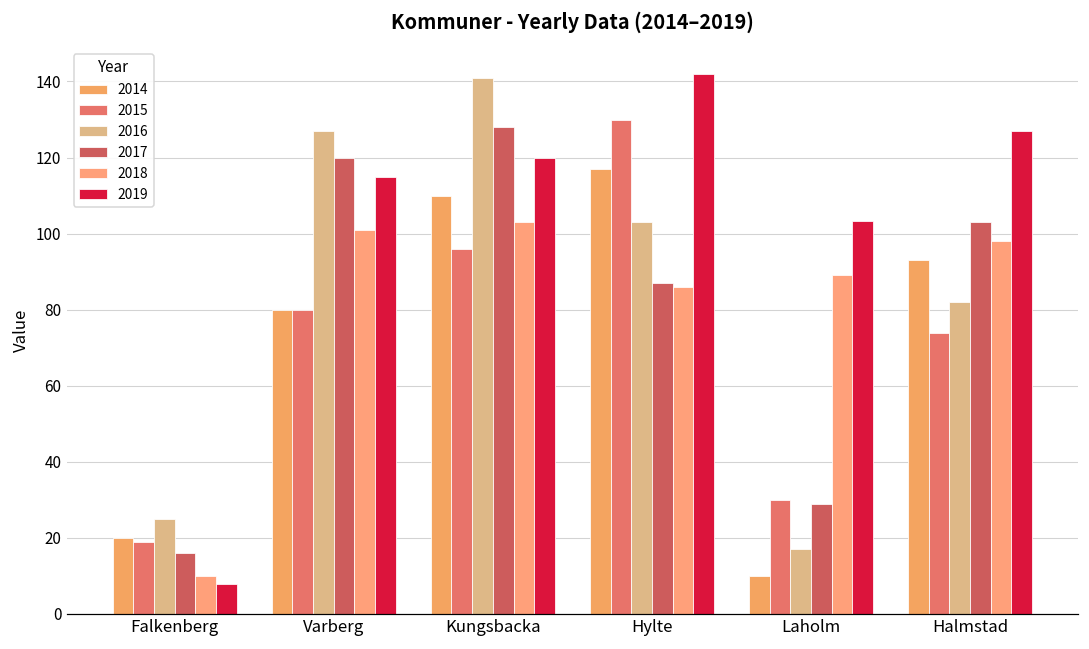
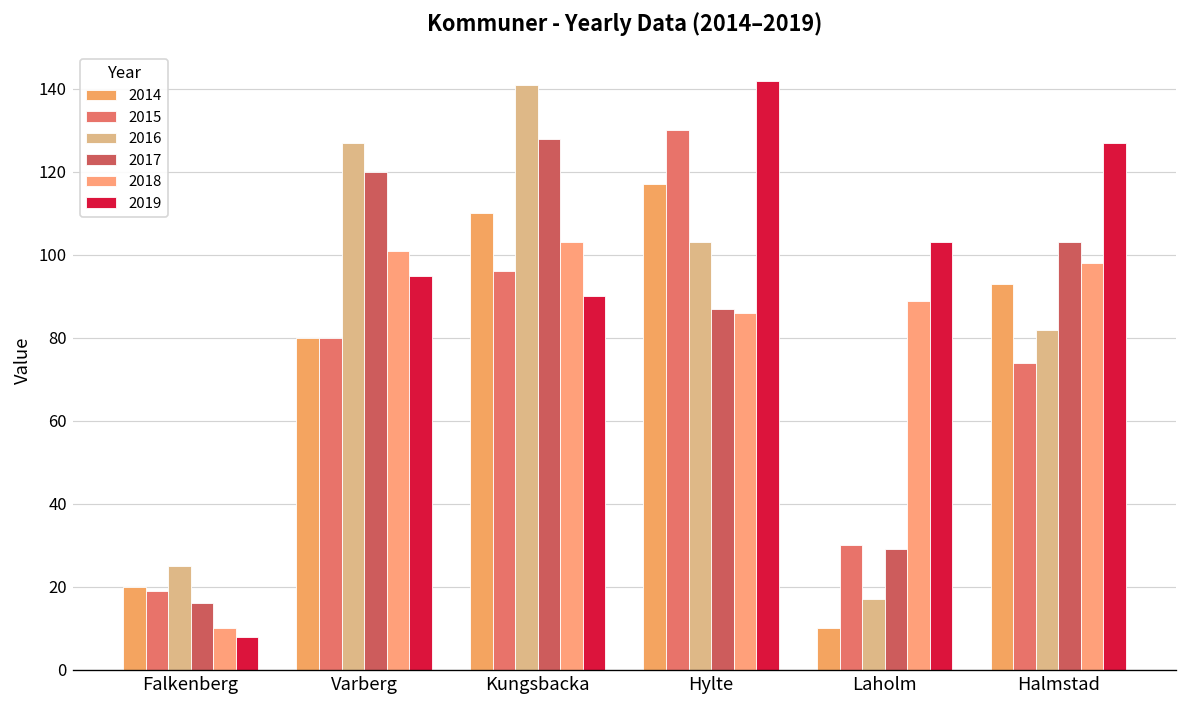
  {
    "2019": {
      "Falkenberg": 8,
-     "Varberg": 115,
-     "Kungsbacka": 120,
+     "Varberg": 95,
+     "Kungsbacka": 90,
      "Hylte": 142,
      "Laholm": 103,
      "Halmstad": 127
    }
  }
